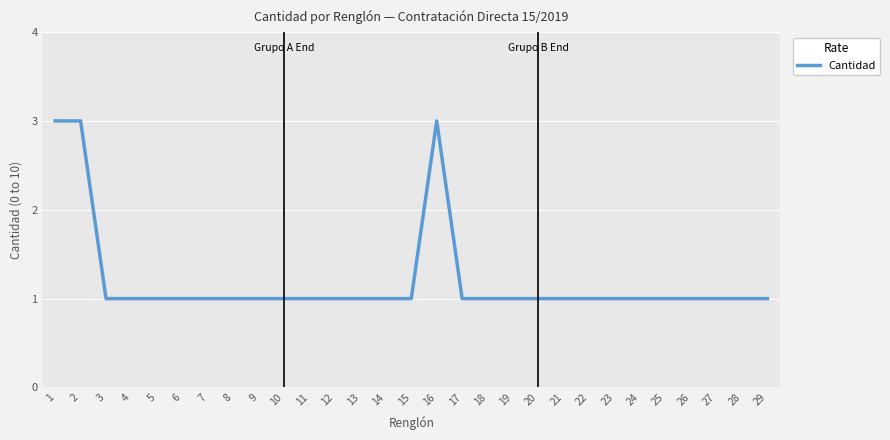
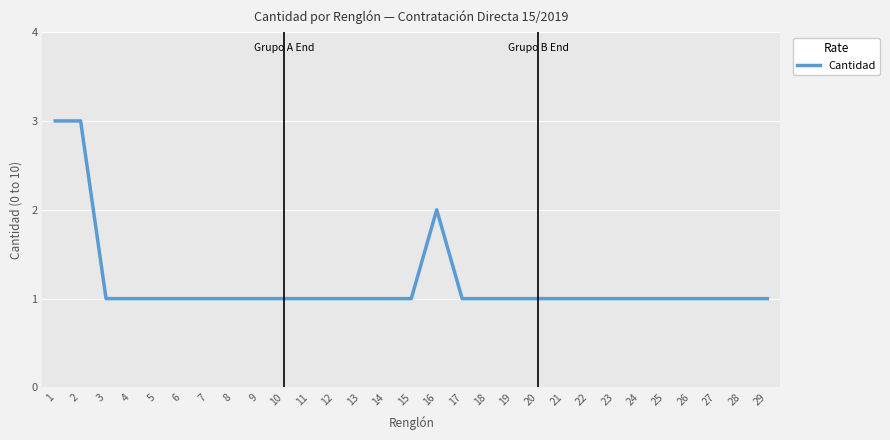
  {
    "1": 3,
    "2": 3,
    "3": 1,
    "4": 1,
    "5": 1,
    "6": 1,
    "7": 1,
    "8": 1,
    "9": 1,
    "10": 1,
    "11": 1,
    "12": 1,
    "13": 1,
    "14": 1,
    "15": 1,
-   "16": 3,
+   "16": 2,
    "17": 1,
    "18": 1,
    "19": 1,
    "20": 1,
    "21": 1,
    "22": 1,
    "23": 1,
    "24": 1,
    "25": 1,
    "26": 1,
    "27": 1,
    "28": 1,
    "29": 1
  }
